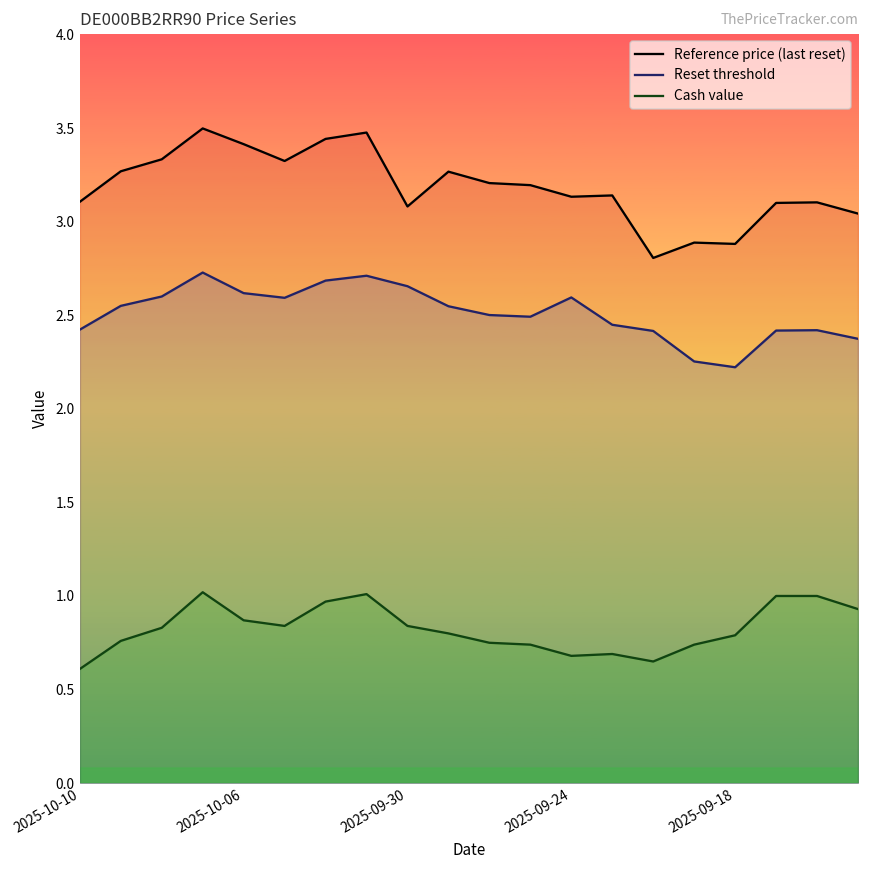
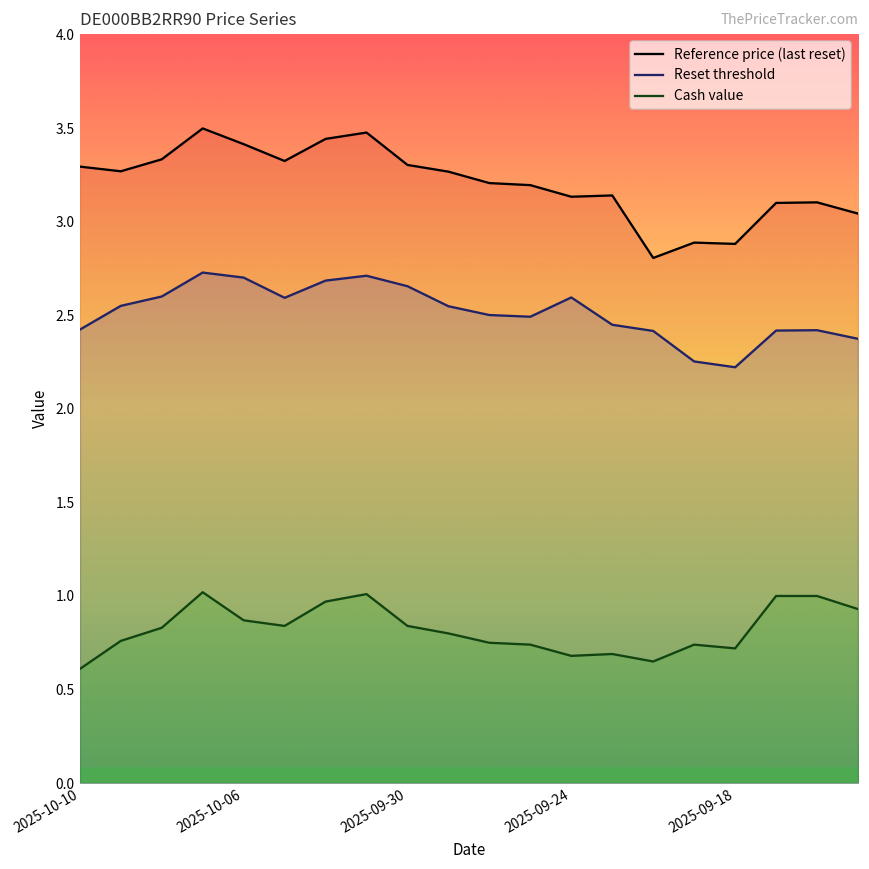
  {
    "Reference price (last reset)": {
-     "2025-10-10": 3.11,
+     "2025-10-10": 3.29,
      "2025-10-06": 3.41,
-     "2025-09-30": 3.08,
+     "2025-09-30": 3.30,
      "2025-09-24": 3.13,
      "2025-09-18": 2.88
    },
    "Reset threshold": {
      "2025-10-10": 2.42,
-     "2025-10-06": 2.62,
+     "2025-10-06": 2.70,
      "2025-09-30": 2.66,
      "2025-09-24": 2.60,
      "2025-09-18": 2.22
    },
    "Cash value": {
      "2025-10-10": 0.61,
      "2025-10-06": 0.87,
      "2025-09-30": 0.84,
      "2025-09-24": 0.68,
-     "2025-09-18": 0.79
+     "2025-09-18": 0.72
    }
  }
